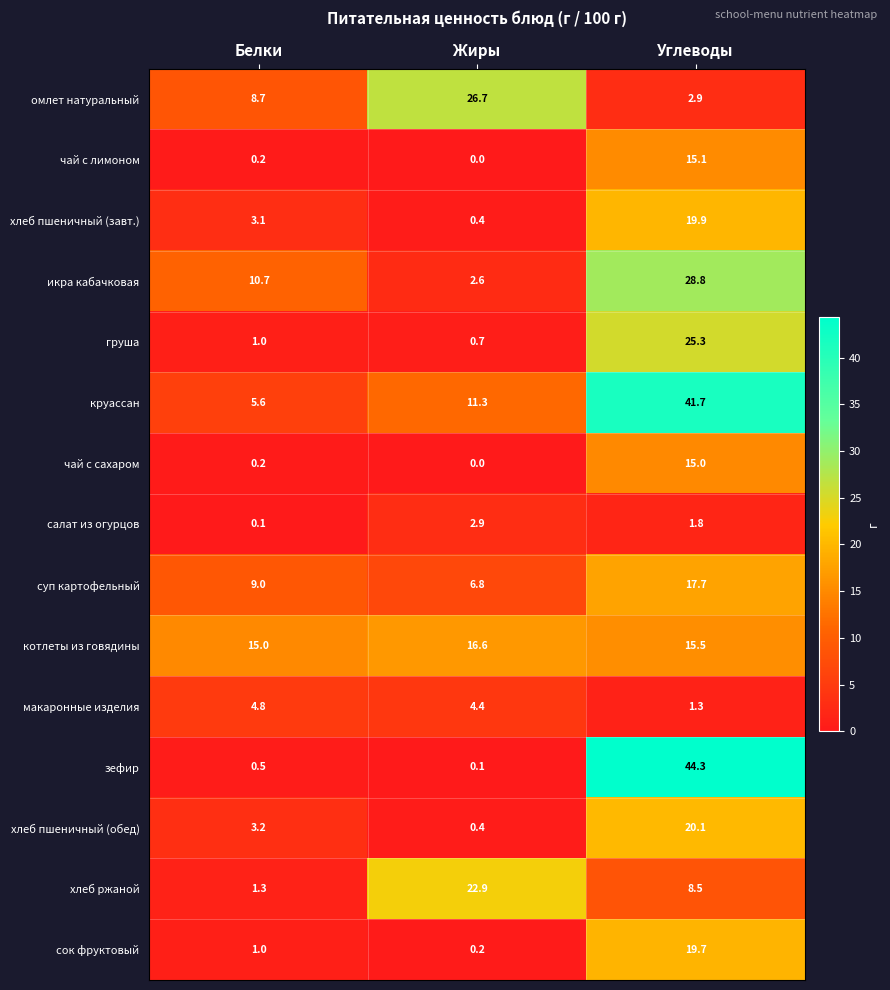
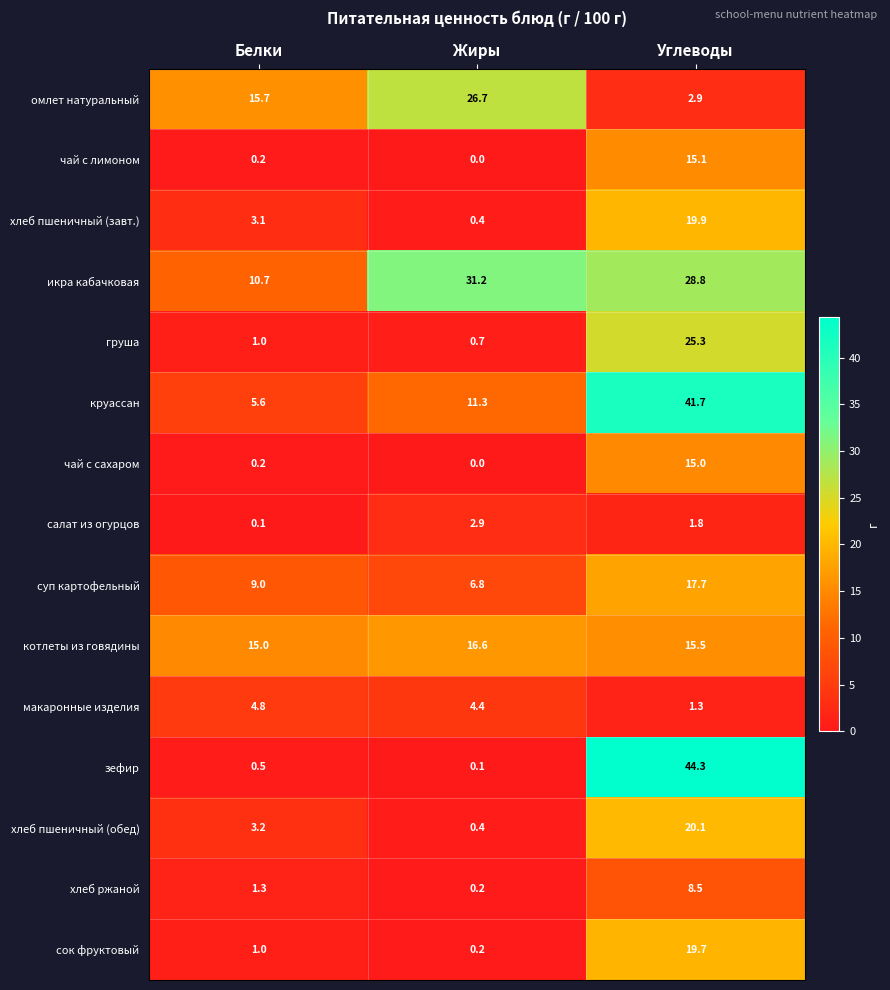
  {
    "омлет натуральный": {
-     "Белки": 8.7,
+     "Белки": 15.7,
      "Жиры": 26.7,
      "Углеводы": 2.9
    },
    "чай с лимоном": {
      "Белки": 0.2,
      "Жиры": 0.0,
      "Углеводы": 15.1
    },
    "хлеб пшеничный (завт.)": {
      "Белки": 3.1,
      "Жиры": 0.4,
      "Углеводы": 19.9
    },
    "икра кабачковая": {
      "Белки": 10.7,
-     "Жиры": 2.6,
+     "Жиры": 31.2,
      "Углеводы": 28.8
    },
    "груша": {
      "Белки": 1.0,
      "Жиры": 0.7,
      "Углеводы": 25.3
    },
    "круассан": {
      "Белки": 5.6,
      "Жиры": 11.3,
      "Углеводы": 41.7
    },
    "чай с сахаром": {
      "Белки": 0.2,
      "Жиры": 0.0,
      "Углеводы": 15.0
    },
    "салат из огурцов": {
      "Белки": 0.1,
      "Жиры": 2.9,
      "Углеводы": 1.8
    },
    "суп картофельный": {
      "Белки": 9.0,
      "Жиры": 6.8,
      "Углеводы": 17.7
    },
    "котлеты из говядины": {
      "Белки": 15.0,
      "Жиры": 16.6,
      "Углеводы": 15.5
    },
    "макаронные изделия": {
      "Белки": 4.8,
      "Жиры": 4.4,
      "Углеводы": 1.3
    },
    "зефир": {
      "Белки": 0.5,
      "Жиры": 0.1,
      "Углеводы": 44.3
    },
    "хлеб пшеничный (обед)": {
      "Белки": 3.2,
      "Жиры": 0.4,
      "Углеводы": 20.1
    },
    "хлеб ржаной": {
      "Белки": 1.3,
-     "Жиры": 22.9,
+     "Жиры": 0.2,
      "Углеводы": 8.5
    },
    "сок фруктовый": {
      "Белки": 1.0,
      "Жиры": 0.2,
      "Углеводы": 19.7
    }
  }
